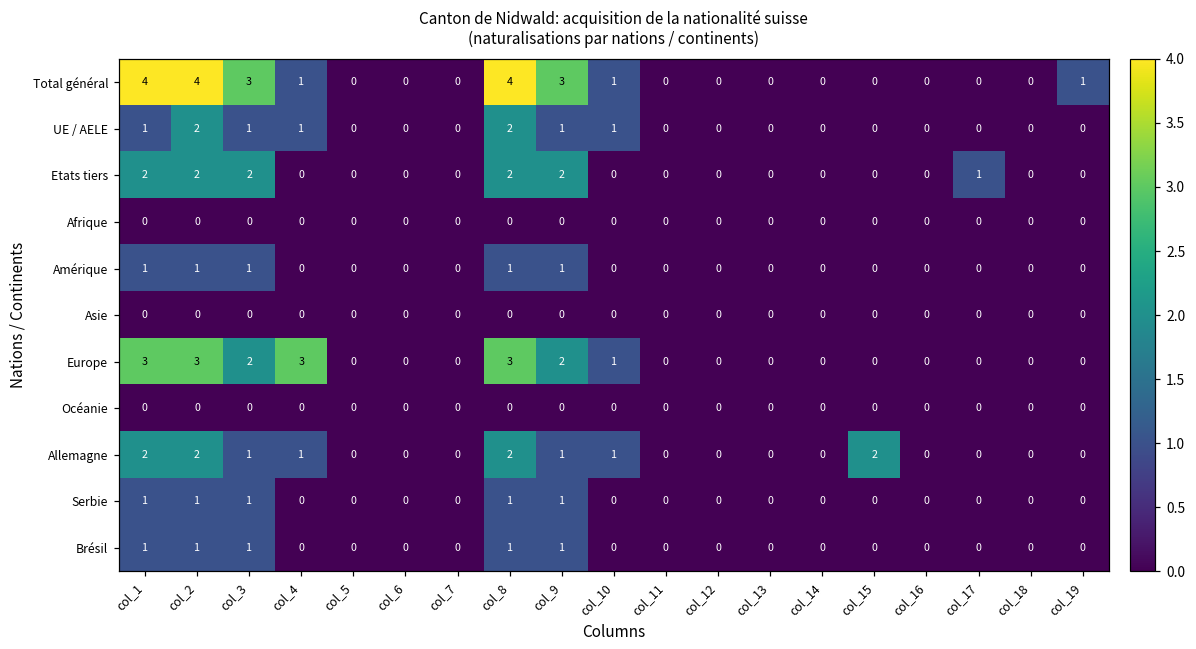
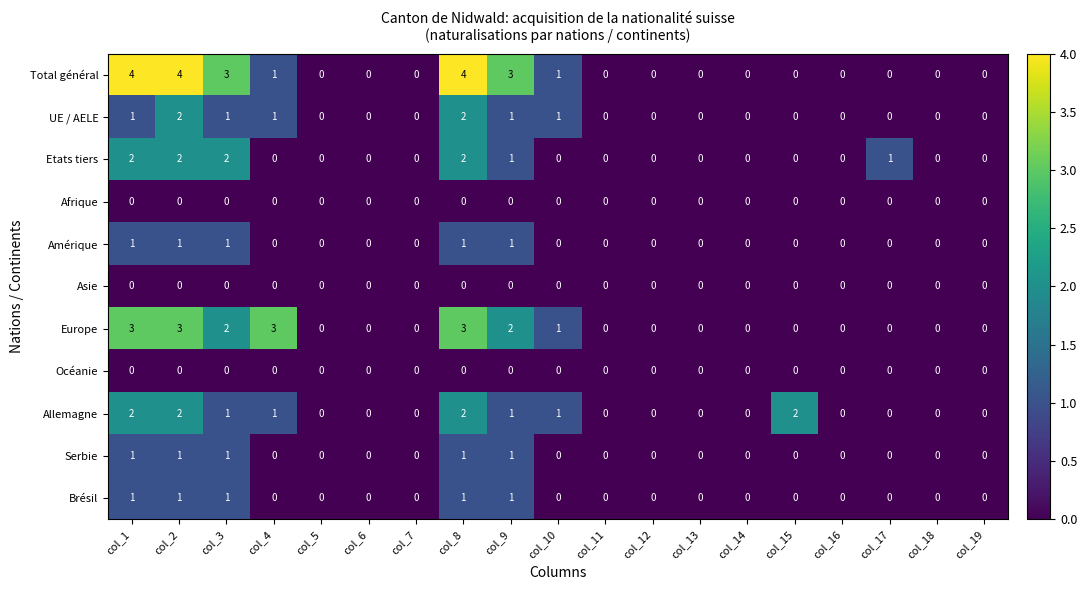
  {
    "Total général": {
      "col_1": 4,
      "col_2": 4,
      "col_3": 3,
      "col_4": 1,
      "col_5": 0,
      "col_6": 0,
      "col_7": 0,
      "col_8": 4,
      "col_9": 3,
      "col_10": 1,
      "col_11": 0,
      "col_12": 0,
      "col_13": 0,
      "col_14": 0,
      "col_15": 0,
      "col_16": 0,
      "col_17": 0,
      "col_18": 0,
-     "col_19": 1
+     "col_19": 0
    },
    "Etats tiers": {
      "col_1": 2,
      "col_2": 2,
      "col_3": 2,
      "col_4": 0,
      "col_5": 0,
      "col_6": 0,
      "col_7": 0,
      "col_8": 2,
-     "col_9": 2,
+     "col_9": 1,
      "col_10": 0,
      "col_11": 0,
      "col_12": 0,
      "col_13": 0,
      "col_14": 0,
      "col_15": 0,
      "col_16": 0,
      "col_17": 1,
      "col_18": 0,
      "col_19": 0
    }
  }
